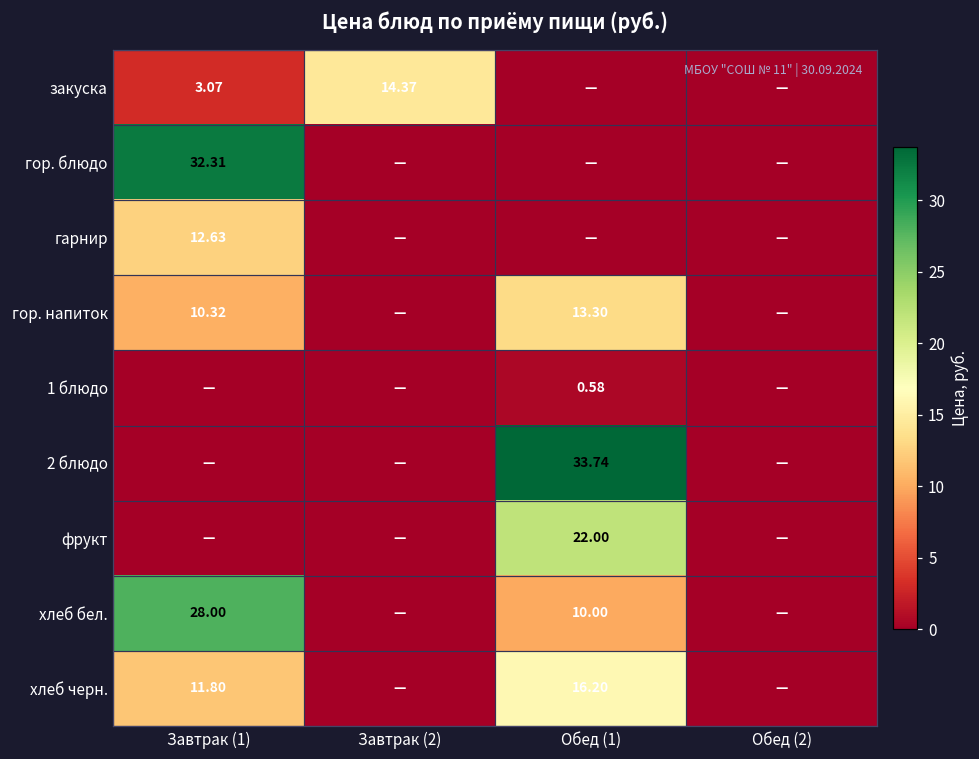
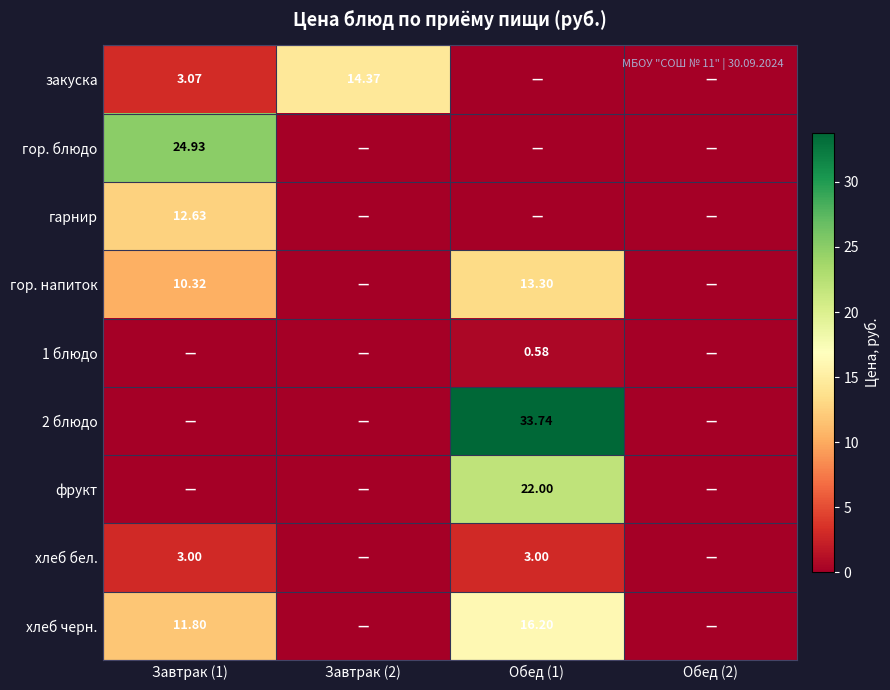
  {
    "закуска": {
      "Завтрак (1)": 3.07,
      "Завтрак (2)": 14.37
    },
    "гор. блюдо": {
-     "Завтрак (1)": 32.31
+     "Завтрак (1)": 24.93
    },
    "гарнир": {
      "Завтрак (1)": 12.63
    },
    "гор. напиток": {
      "Завтрак (1)": 10.32,
      "Обед (1)": 13.30
    },
    "1 блюдо": {
      "Обед (1)": 0.58
    },
    "2 блюдо": {
      "Обед (1)": 33.74
    },
    "фрукт": {
      "Обед (1)": 22.00
    },
    "хлеб бел.": {
-     "Завтрак (1)": 28.00,
-     "Обед (1)": 10.00
+     "Завтрак (1)": 3.00,
+     "Обед (1)": 3.00
    },
    "хлеб черн.": {
      "Завтрак (1)": 11.80,
      "Обед (1)": 16.20
    }
  }
